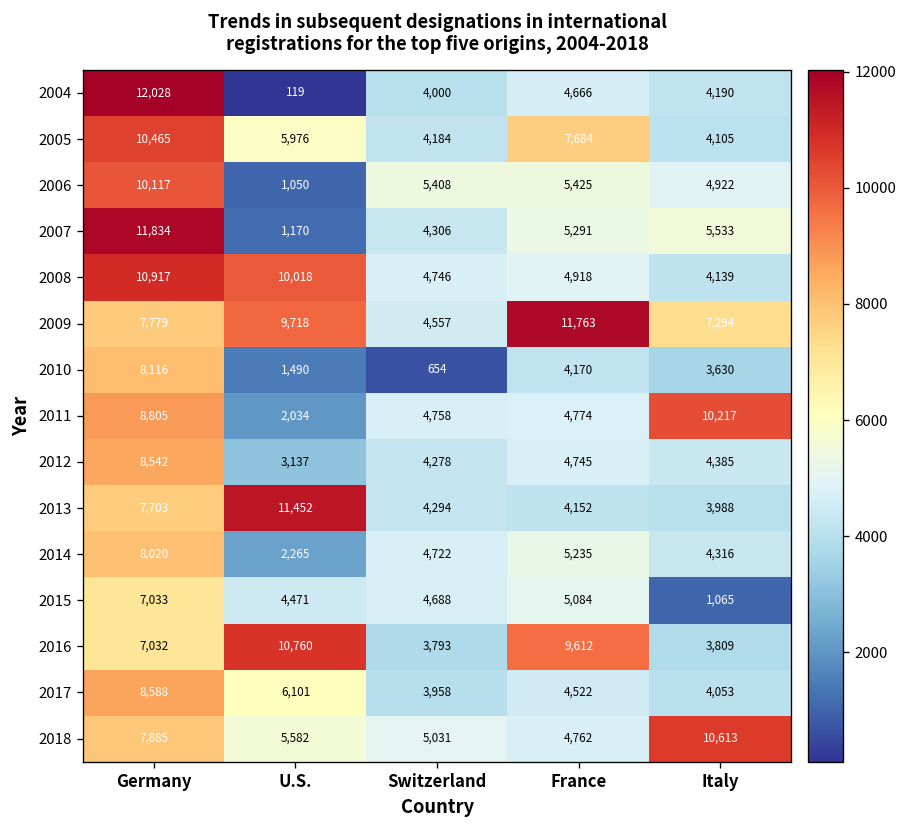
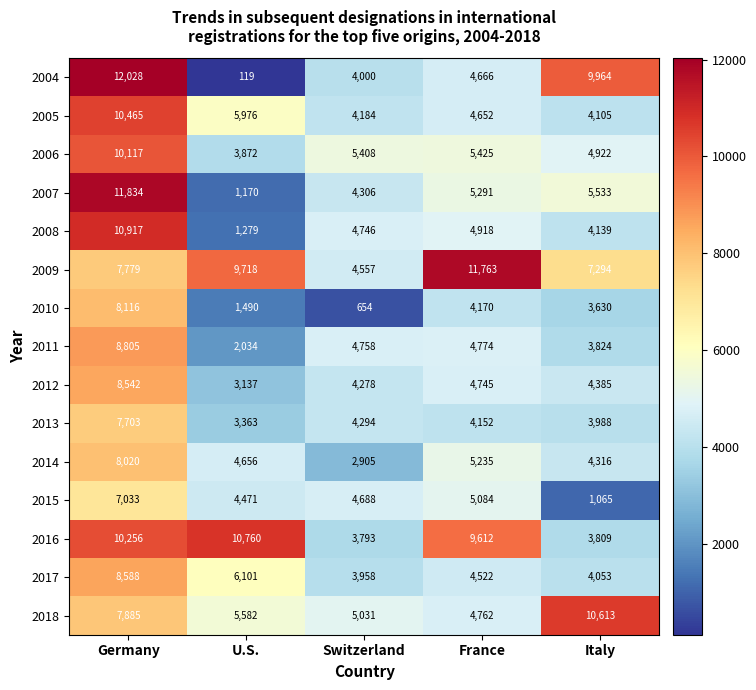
  {
    "2004": {
      "Germany": "12,028",
      "U.S.": "119",
      "Switzerland": "4,000",
      "France": "4,666",
-     "Italy": "4,190"
+     "Italy": "9,964"
    },
    "2005": {
      "Germany": "10,465",
      "U.S.": "5,976",
      "Switzerland": "4,184",
-     "France": "7,684",
+     "France": "4,652",
      "Italy": "4,105"
    },
    "2006": {
      "Germany": "10,117",
-     "U.S.": "1,050",
+     "U.S.": "3,872",
      "Switzerland": "5,408",
      "France": "5,425",
      "Italy": "4,922"
    },
    "2007": {
      "Germany": "11,834",
      "U.S.": "1,170",
      "Switzerland": "4,306",
      "France": "5,291",
      "Italy": "5,533"
    },
    "2008": {
      "Germany": "10,917",
-     "U.S.": "10,018",
+     "U.S.": "1,279",
      "Switzerland": "4,746",
      "France": "4,918",
      "Italy": "4,139"
    },
    "2009": {
      "Germany": "7,779",
      "U.S.": "9,718",
      "Switzerland": "4,557",
      "France": "11,763",
      "Italy": "7,294"
    },
    "2010": {
      "Germany": "8,116",
      "U.S.": "1,490",
      "Switzerland": "654",
      "France": "4,170",
      "Italy": "3,630"
    },
    "2011": {
      "Germany": "8,805",
      "U.S.": "2,034",
      "Switzerland": "4,758",
      "France": "4,774",
-     "Italy": "10,217"
+     "Italy": "3,824"
    },
    "2012": {
      "Germany": "8,542",
      "U.S.": "3,137",
      "Switzerland": "4,278",
      "France": "4,745",
      "Italy": "4,385"
    },
    "2013": {
      "Germany": "7,703",
-     "U.S.": "11,452",
+     "U.S.": "3,363",
      "Switzerland": "4,294",
      "France": "4,152",
      "Italy": "3,988"
    },
    "2014": {
      "Germany": "8,020",
-     "U.S.": "2,265",
-     "Switzerland": "4,722",
+     "U.S.": "4,656",
+     "Switzerland": "2,905",
      "France": "5,235",
      "Italy": "4,316"
    },
    "2015": {
      "Germany": "7,033",
      "U.S.": "4,471",
      "Switzerland": "4,688",
      "France": "5,084",
      "Italy": "1,065"
    },
    "2016": {
-     "Germany": "7,032",
+     "Germany": "10,256",
      "U.S.": "10,760",
      "Switzerland": "3,793",
      "France": "9,612",
      "Italy": "3,809"
    },
    "2017": {
      "Germany": "8,588",
      "U.S.": "6,101",
      "Switzerland": "3,958",
      "France": "4,522",
      "Italy": "4,053"
    },
    "2018": {
      "Germany": "7,885",
      "U.S.": "5,582",
      "Switzerland": "5,031",
      "France": "4,762",
      "Italy": "10,613"
    }
  }
